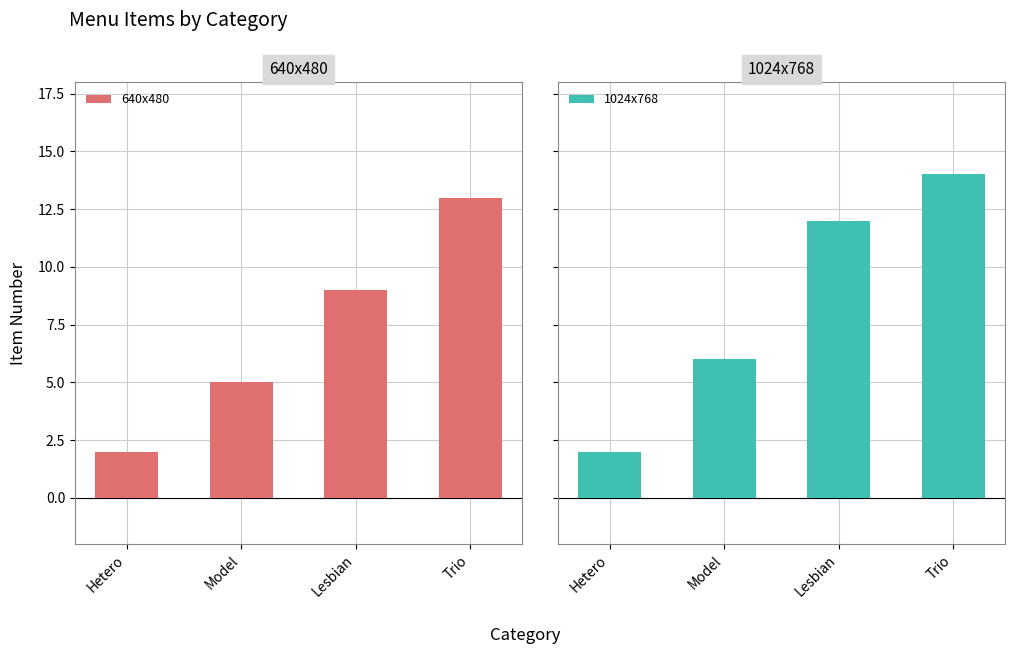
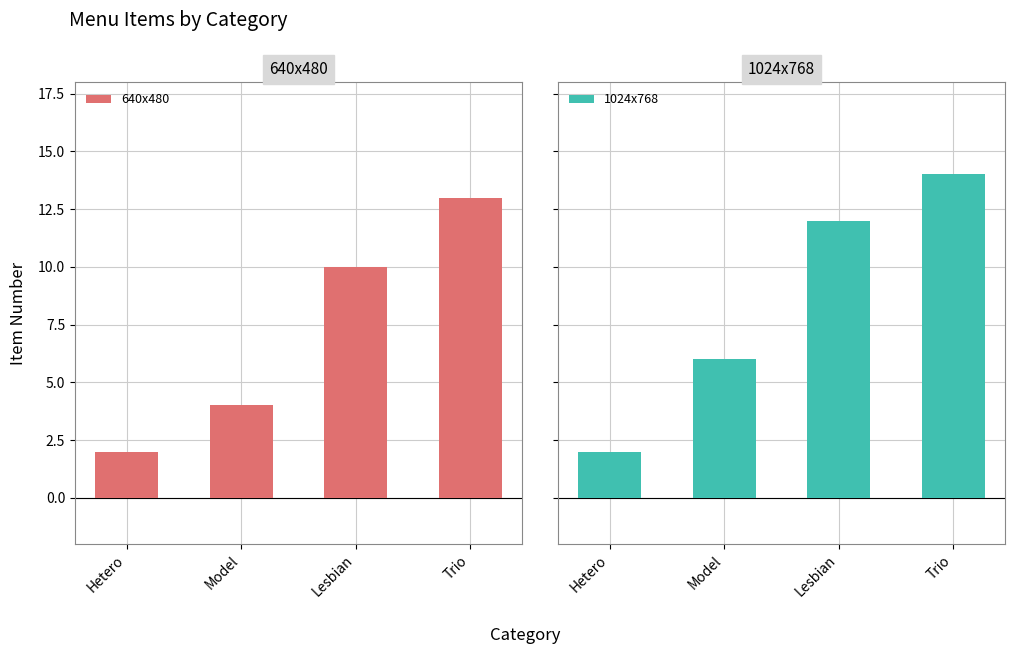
  {
    "640x480": {
      "Hetero": 2,
-     "Model": 5,
-     "Lesbian": 9,
+     "Model": 4,
+     "Lesbian": 10,
      "Trio": 13
    }
  }
